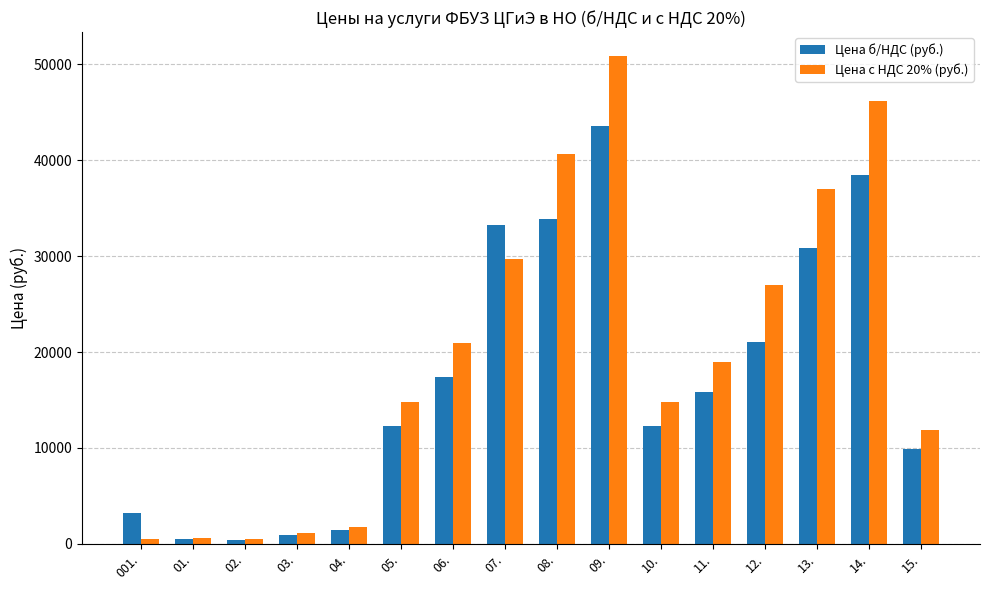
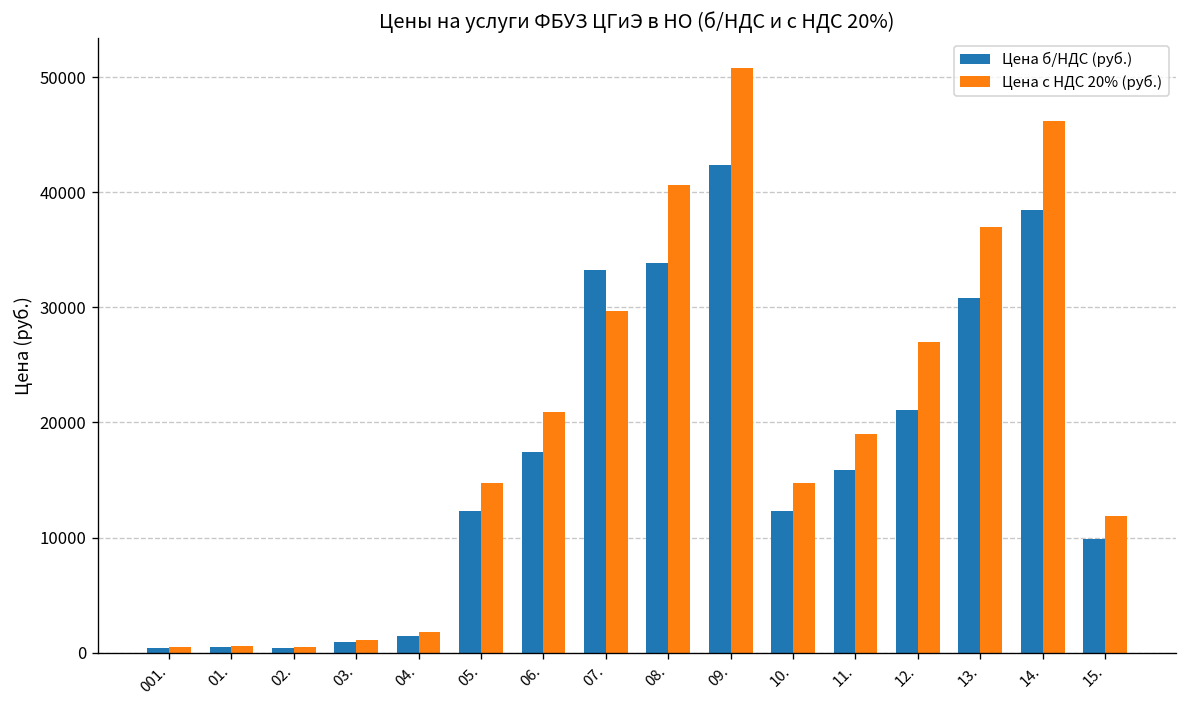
  {
    "Цена б/НДС (руб.)": {
-     "001.": 3000,
+     "001.": 0,
      "01.": 0,
      "02.": 0,
      "03.": 1000,
      "04.": 1000,
      "05.": 12000,
      "06.": 17000,
      "07.": 33000,
      "08.": 34000,
-     "09.": 44000,
+     "09.": 42000,
      "10.": 12000,
      "11.": 16000,
      "12.": 21000,
      "13.": 31000,
      "14.": 39000,
      "15.": 10000
    },
    "Цена с НДС 20% (руб.)": {
      "001.": 0,
      "01.": 1000,
      "02.": 0,
      "03.": 1000,
      "04.": 2000,
      "05.": 15000,
      "06.": 21000,
      "07.": 30000,
      "08.": 41000,
      "09.": 51000,
      "10.": 15000,
      "11.": 19000,
      "12.": 27000,
      "13.": 37000,
      "14.": 46000,
      "15.": 12000
    }
  }
